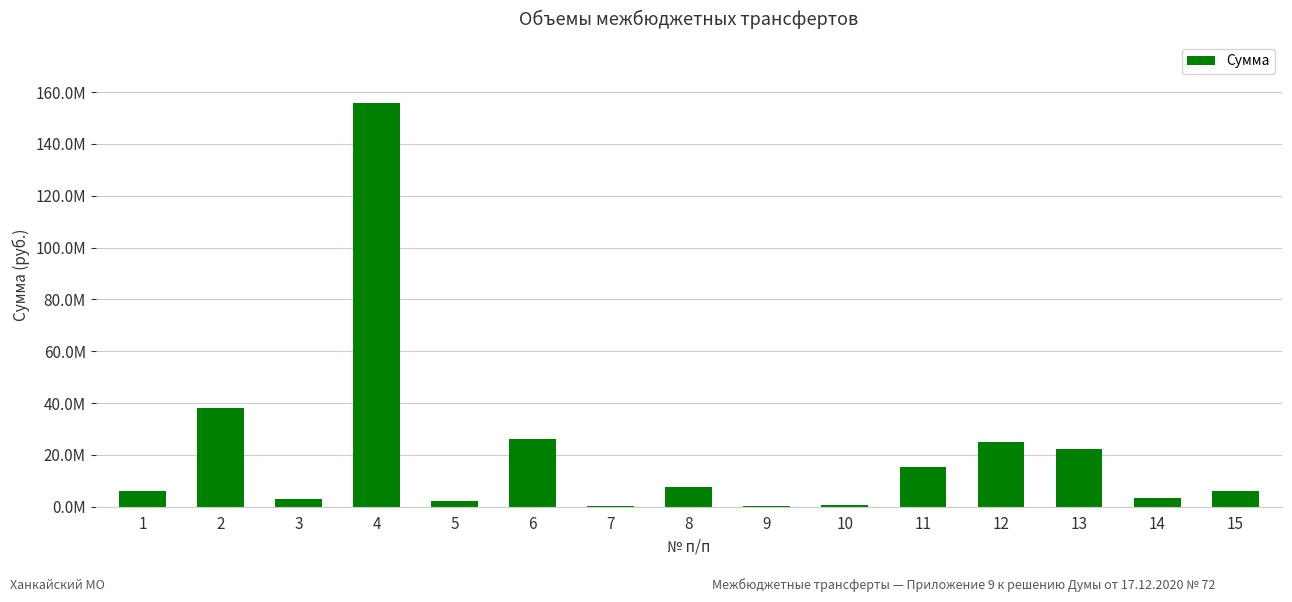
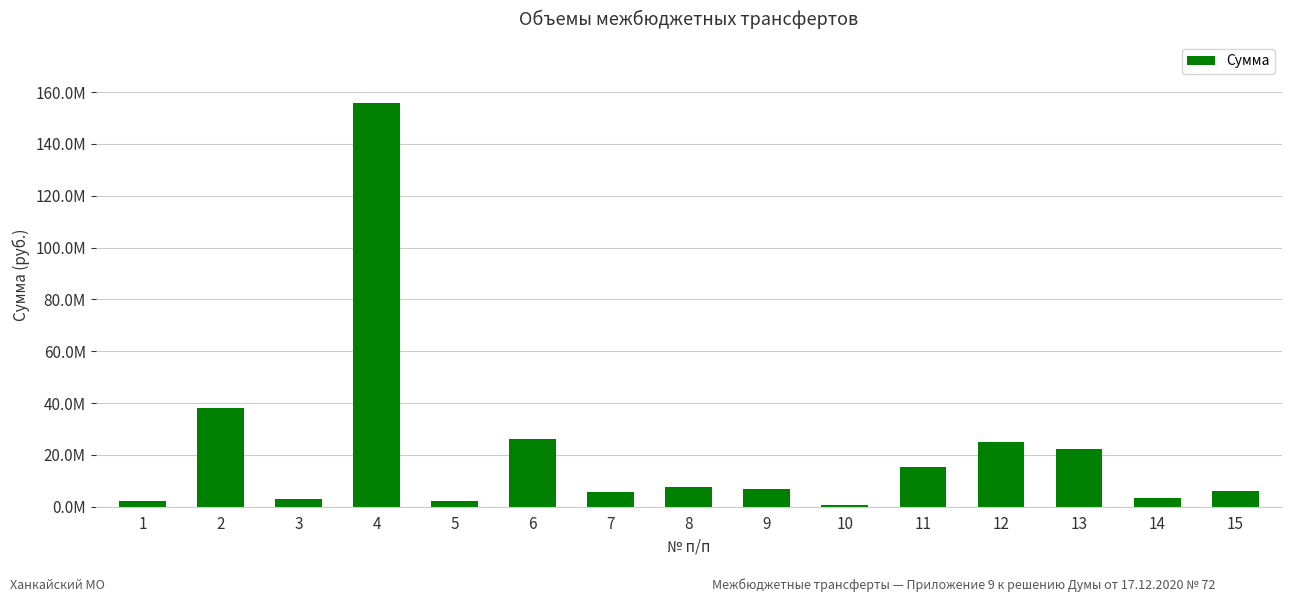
  {
-   "1": 6000000,
+   "1": 2000000,
    "2": 38000000,
    "3": 3000000,
    "4": 156000000,
    "5": 2000000,
    "6": 26000000,
-   "7": 0,
+   "7": 6000000,
    "8": 8000000,
-   "9": 0,
+   "9": 7000000,
    "11": 15000000,
    "12": 25000000,
    "13": 22000000,
    "14": 3000000,
    "15": 6000000
  }
